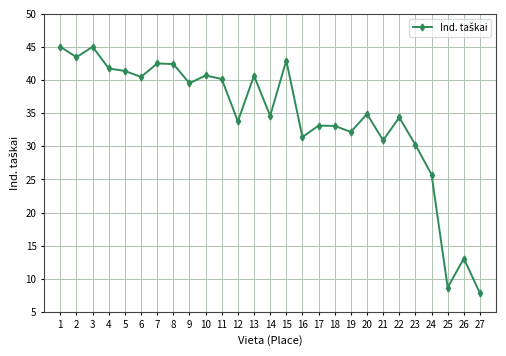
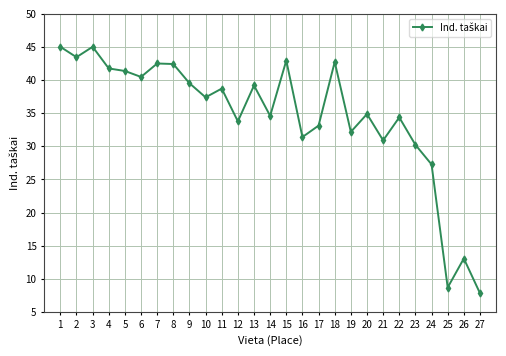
  {
    "1": 45,
    "2": 43,
    "3": 45,
    "4": 42,
    "5": 41,
    "6": 40,
    "7": 43,
    "8": 42,
    "9": 40,
-   "10": 41,
-   "11": 40,
+   "10": 37,
+   "11": 39,
    "12": 34,
-   "13": 41,
+   "13": 39,
    "14": 35,
    "15": 43,
    "16": 31,
    "17": 33,
-   "18": 33,
+   "18": 43,
    "19": 32,
    "20": 35,
    "21": 31,
    "22": 34,
    "23": 30,
-   "24": 26,
+   "24": 27,
    "25": 9,
    "26": 13,
    "27": 8
  }
